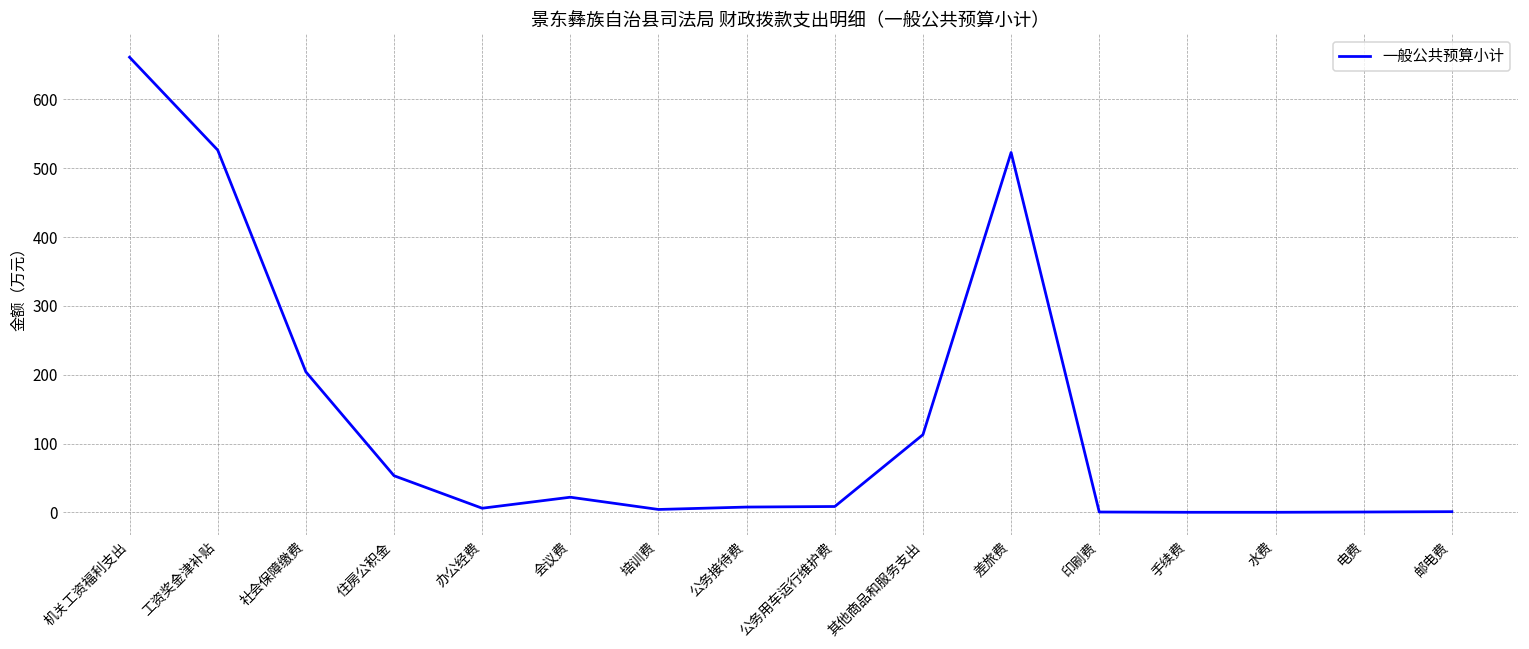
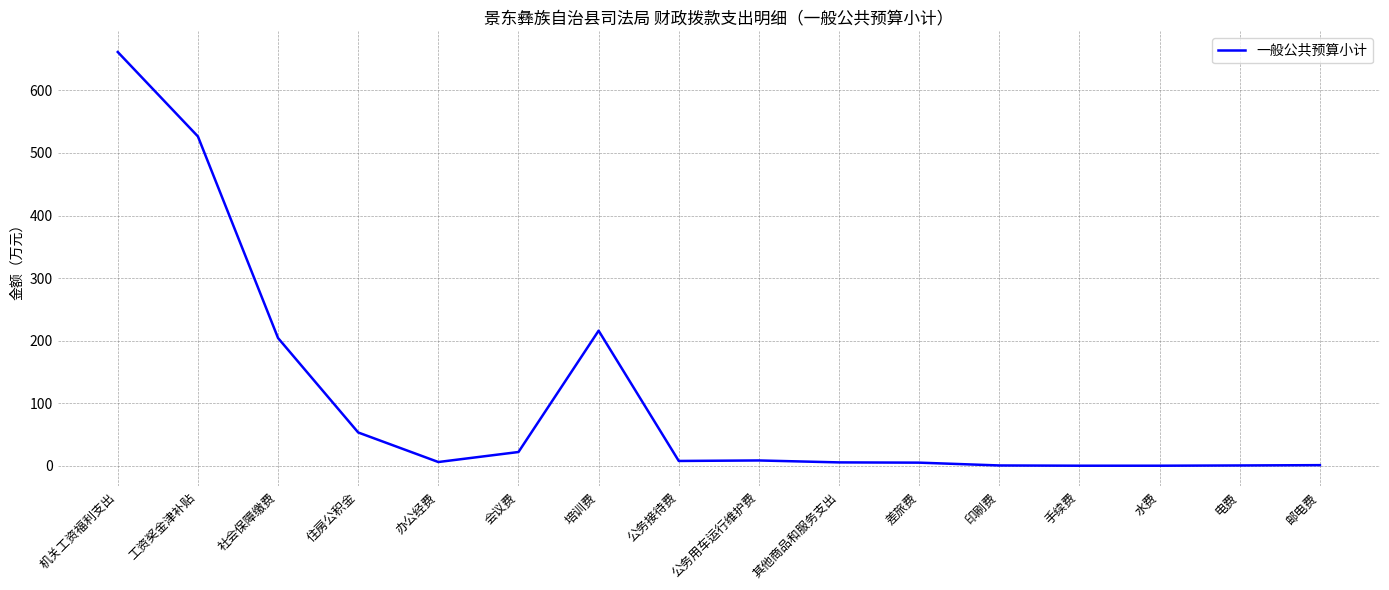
  {
    "机关工资福利支出": 660,
    "工资奖金津补贴": 530,
    "社会保障缴费": 200,
    "住房公积金": 50,
    "办公经费": 10,
    "会议费": 20,
-   "培训费": 0,
+   "培训费": 220,
    "公务接待费": 10,
    "公务用车运行维护费": 10,
-   "其他商品和服务支出": 110,
-   "差旅费": 520,
+   "其他商品和服务支出": 10,
+   "差旅费": 10,
    "印刷费": 0,
    "手续费": 0,
    "水费": 0,
    "电费": 0,
    "邮电费": 0
  }
